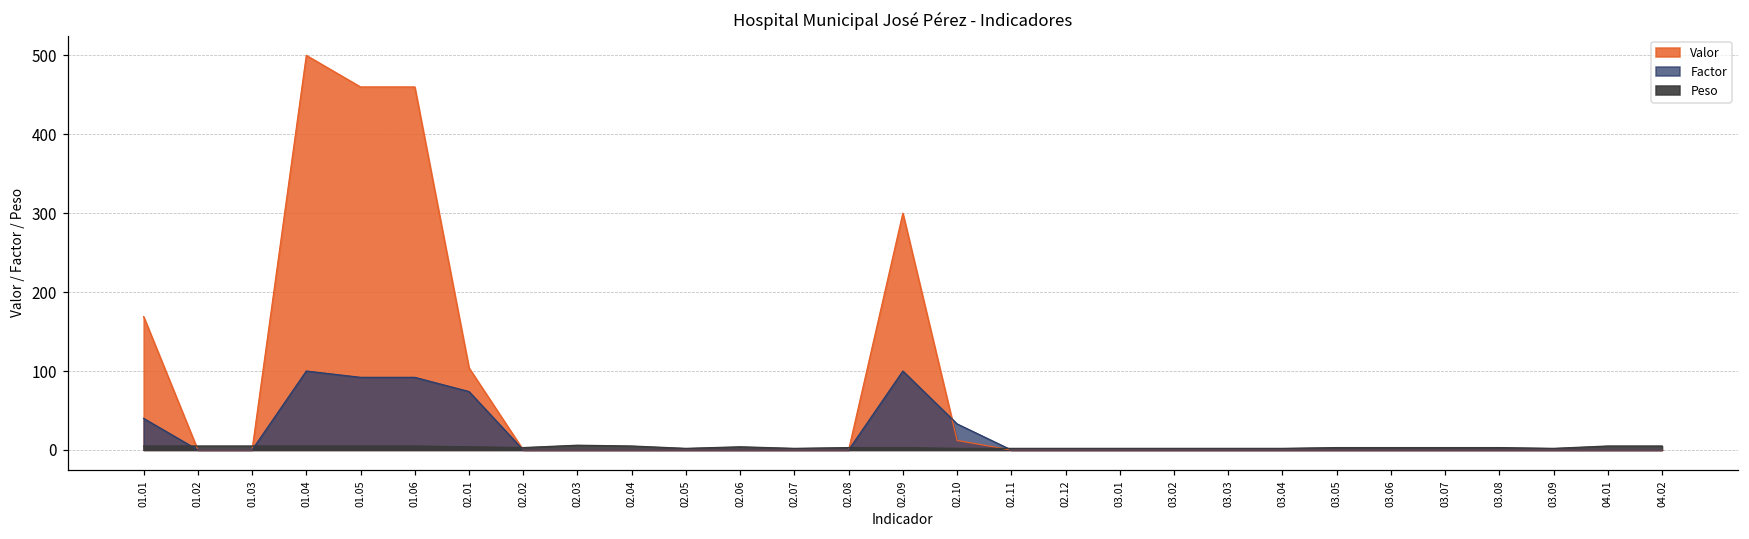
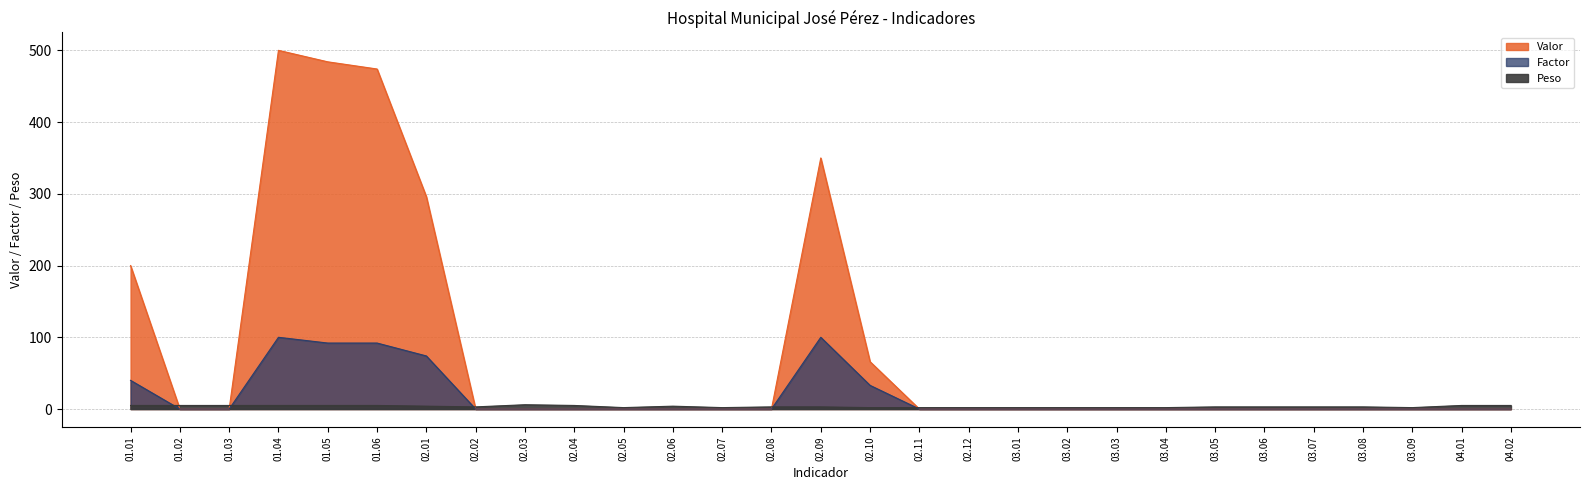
  {
    "Valor": {
-     "01.01": 170,
+     "01.01": 200,
      "01.04": 500,
-     "01.05": 460,
-     "01.06": 460,
-     "02.01": 100,
-     "02.09": 300,
-     "02.10": 10
+     "01.05": 480,
+     "01.06": 470,
+     "02.01": 300,
+     "02.09": 350,
+     "02.10": 70
    }
  }
